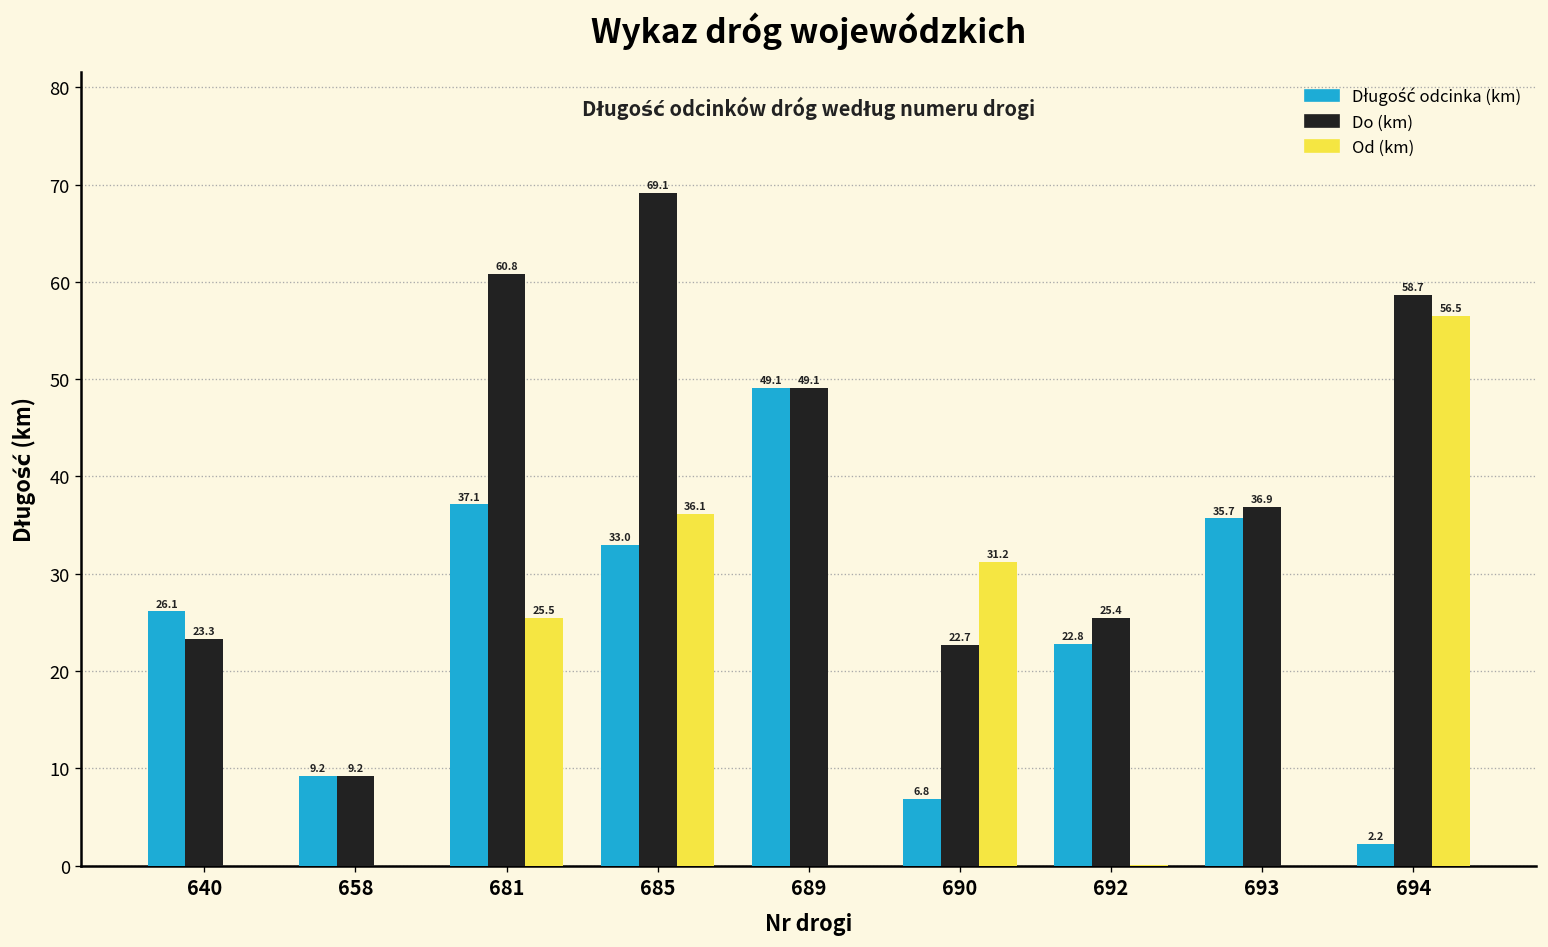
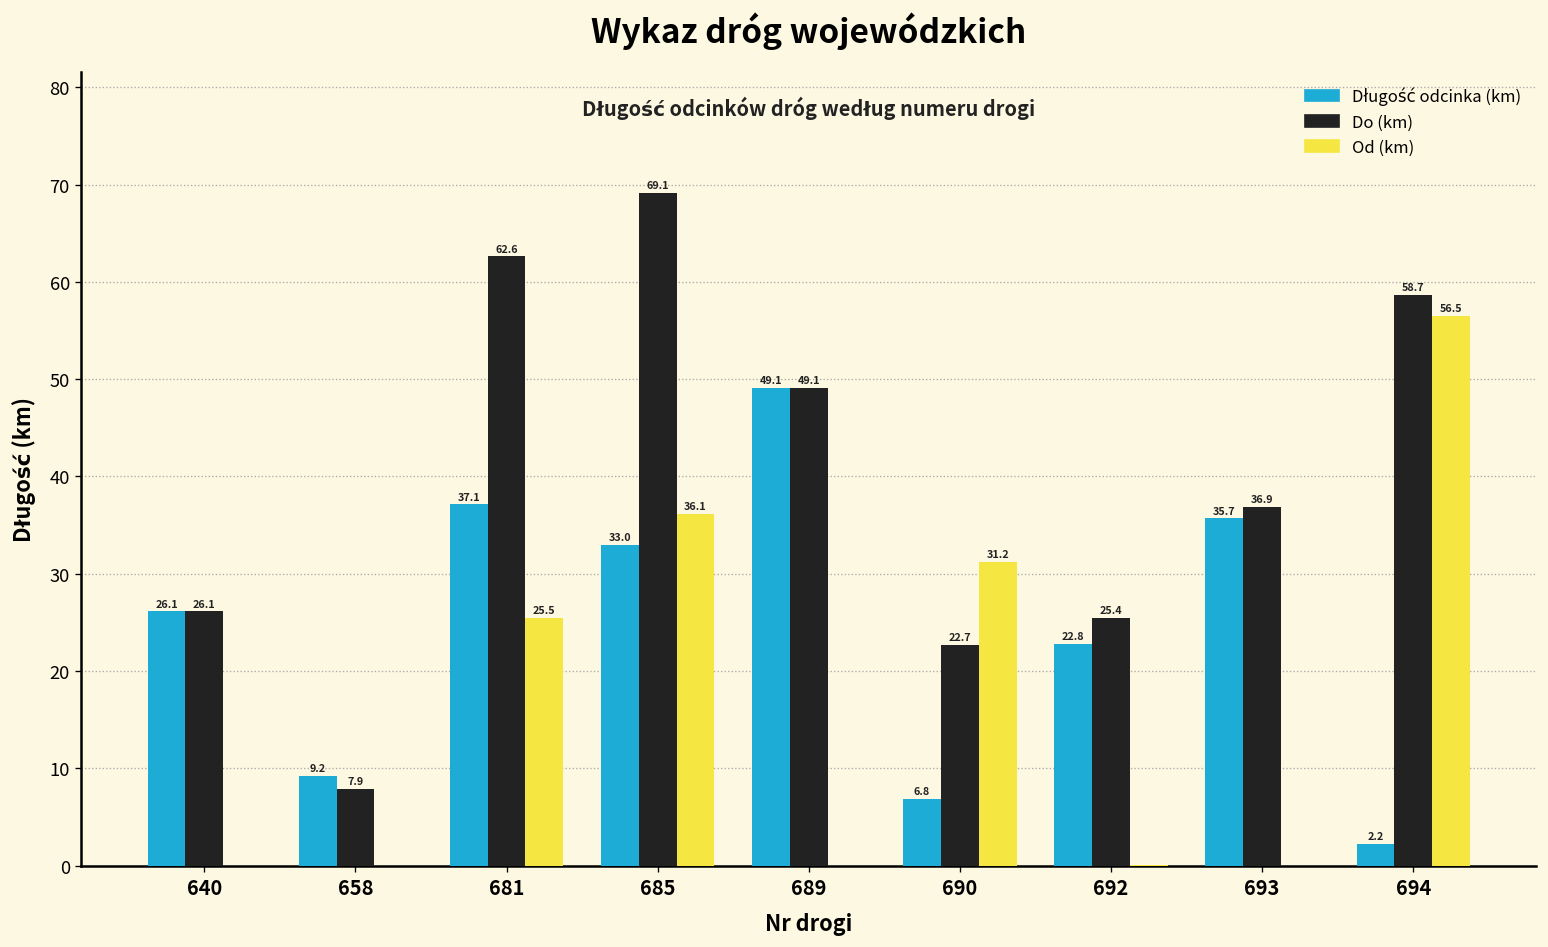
  {
    "Długość odcinka (km)": {
      "640": 26.1,
      "658": 9.2,
      "681": 37.1,
      "685": 33.0,
      "689": 49.1,
      "690": 6.8,
      "692": 22.8,
      "693": 35.7,
      "694": 2.2
    },
    "Do (km)": {
-     "640": 23.3,
-     "658": 9.2,
-     "681": 60.8,
+     "640": 26.1,
+     "658": 7.9,
+     "681": 62.6,
      "685": 69.1,
      "689": 49.1,
      "690": 22.7,
      "692": 25.4,
      "693": 36.9,
      "694": 58.7
    },
    "Od (km)": {
      "681": 25.5,
      "685": 36.1,
      "690": 31.2,
      "694": 56.5
    }
  }
